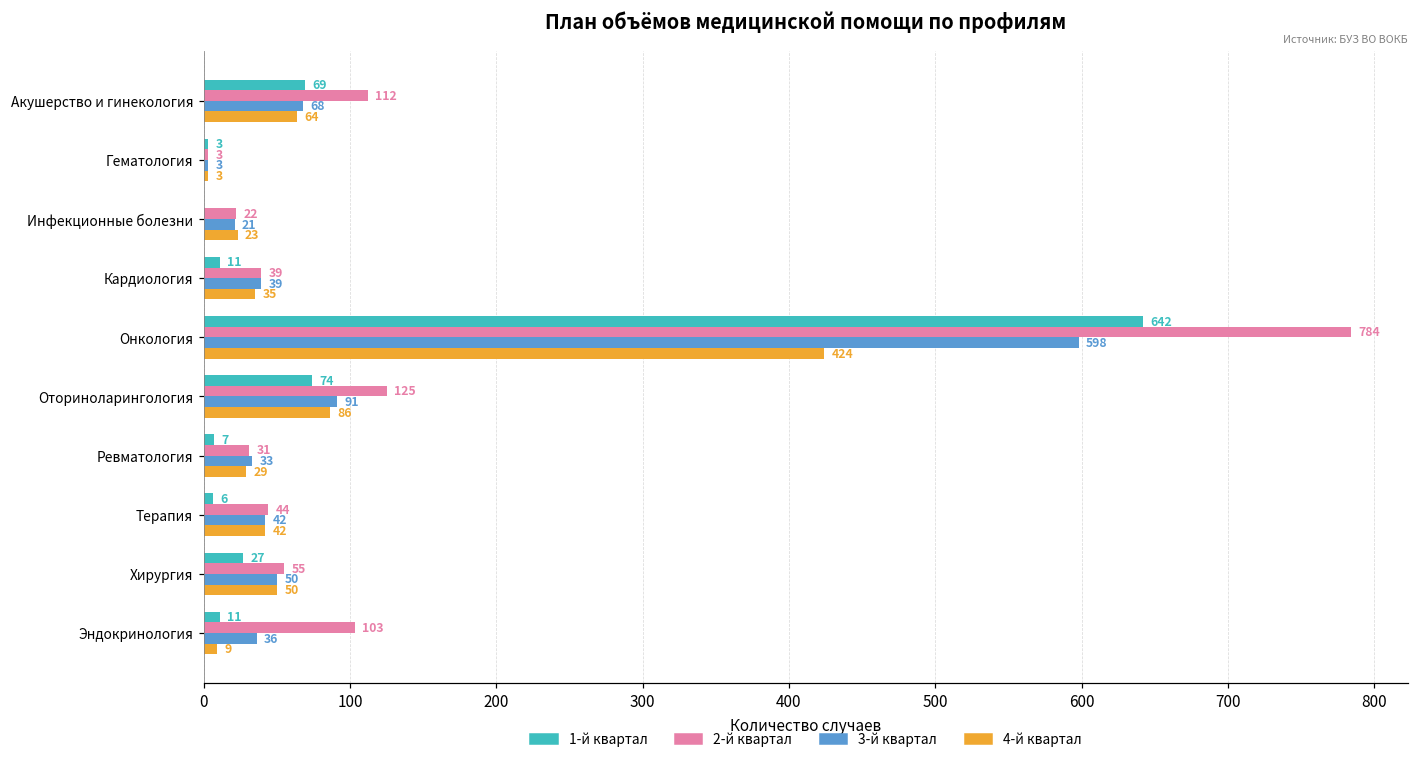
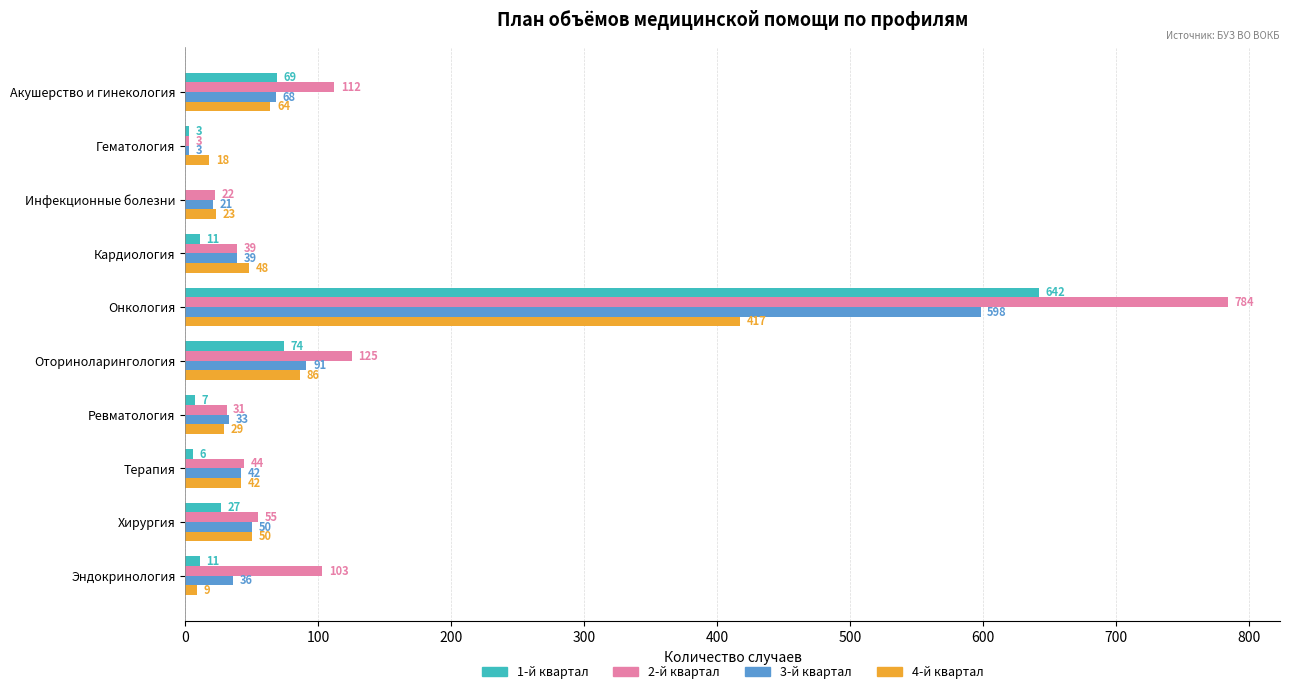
  {
    "2-й квартал": {
      "Акушерство и гинекология": 112,
      "Онкология": 784,
      "Оториноларингология": 125,
      "Хирургия": 55,
      "Эндокринология": 103
    },
    "4-й квартал": {
-     "Гематология": 3,
-     "Кардиология": 35,
-     "Онкология": 424,
+     "Гематология": 18,
+     "Кардиология": 48,
+     "Онкология": 417,
      "Оториноларингология": 86,
      "Эндокринология": 9
    }
  }
